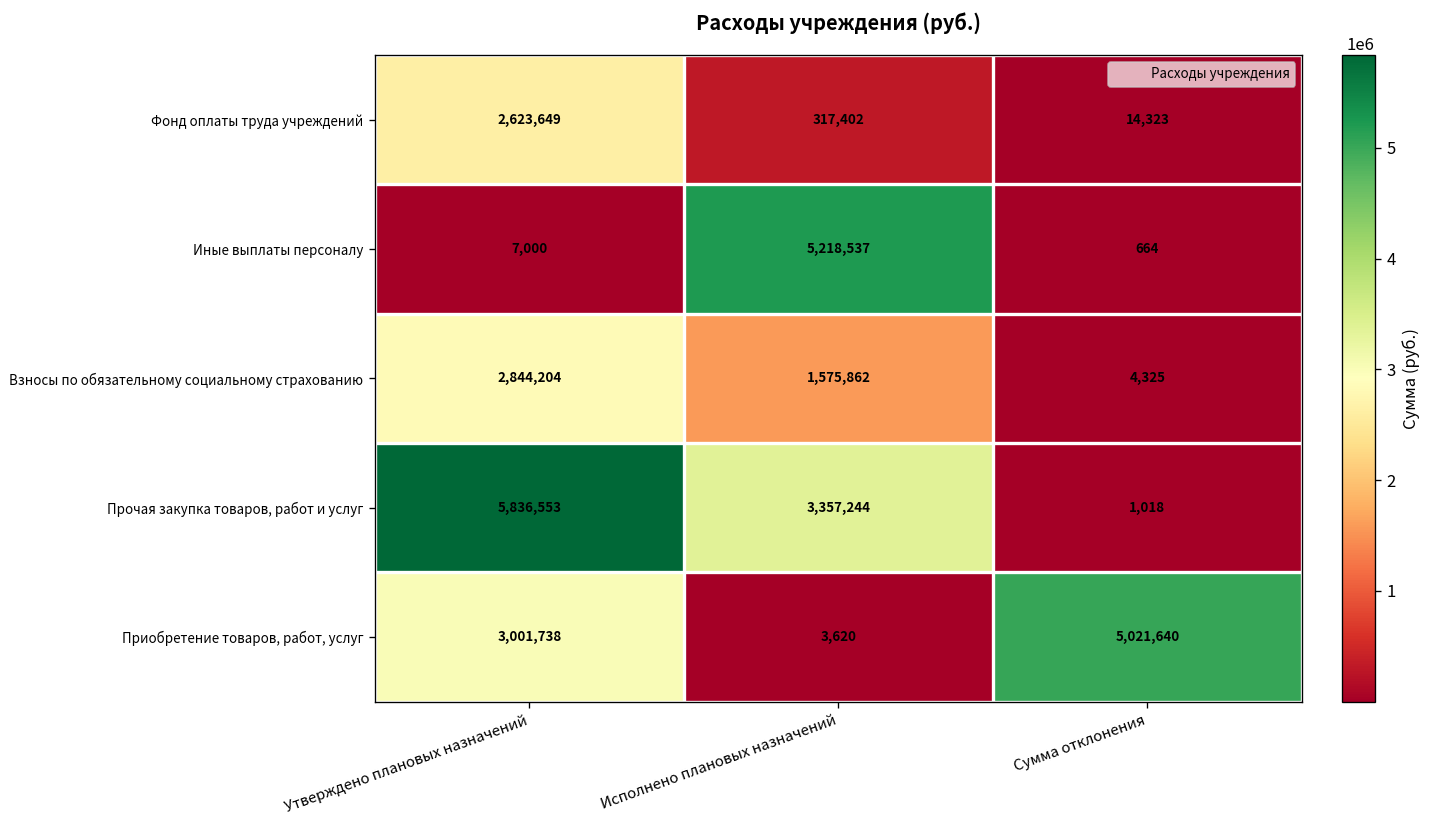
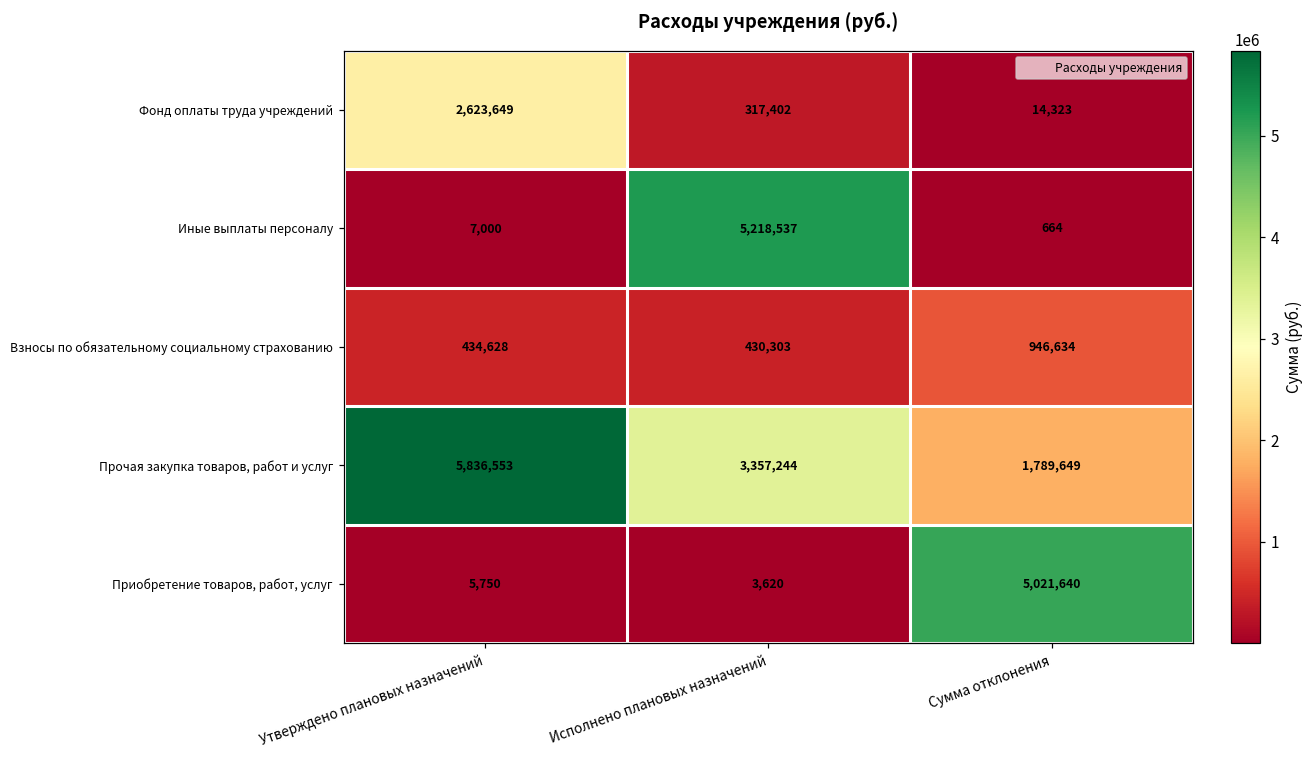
  {
    "Фонд оплаты труда учреждений": {
      "Утверждено плановых назначений": "2,623,649",
      "Исполнено плановых назначений": "317,402",
      "Сумма отклонения": "14,323"
    },
    "Иные выплаты персоналу": {
      "Утверждено плановых назначений": "7,000",
      "Исполнено плановых назначений": "5,218,537",
      "Сумма отклонения": "664"
    },
    "Взносы по обязательному социальному страхованию": {
-     "Утверждено плановых назначений": "2,844,204",
-     "Исполнено плановых назначений": "1,575,862",
-     "Сумма отклонения": "4,325"
+     "Утверждено плановых назначений": "434,628",
+     "Исполнено плановых назначений": "430,303",
+     "Сумма отклонения": "946,634"
    },
    "Прочая закупка товаров, работ и услуг": {
      "Утверждено плановых назначений": "5,836,553",
      "Исполнено плановых назначений": "3,357,244",
-     "Сумма отклонения": "1,018"
+     "Сумма отклонения": "1,789,649"
    },
    "Приобретение товаров, работ, услуг": {
-     "Утверждено плановых назначений": "3,001,738",
+     "Утверждено плановых назначений": "5,750",
      "Исполнено плановых назначений": "3,620",
      "Сумма отклонения": "5,021,640"
    }
  }
